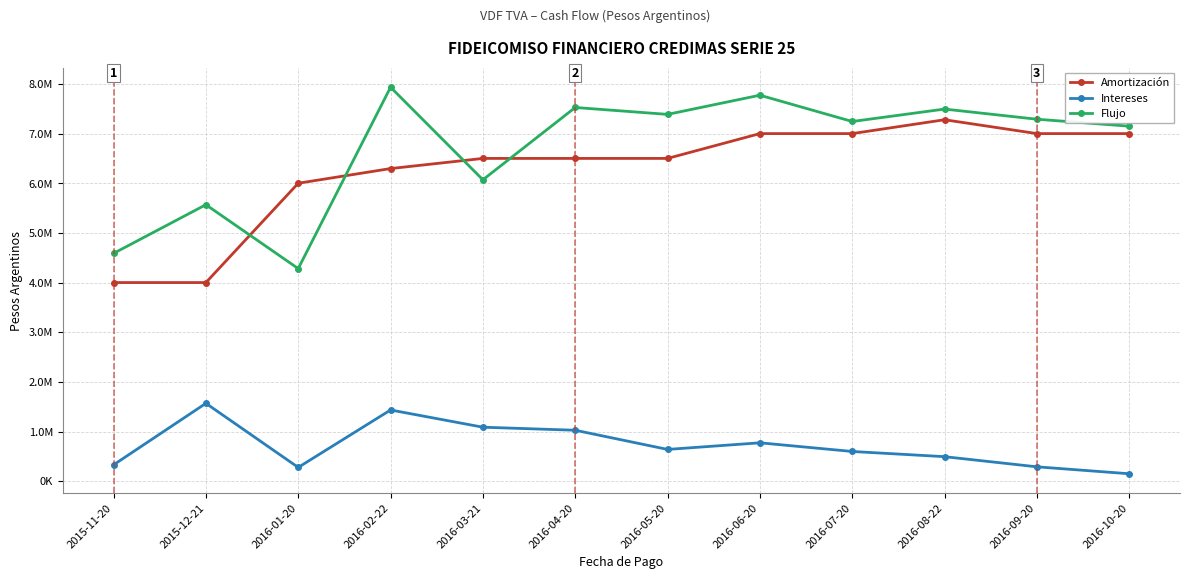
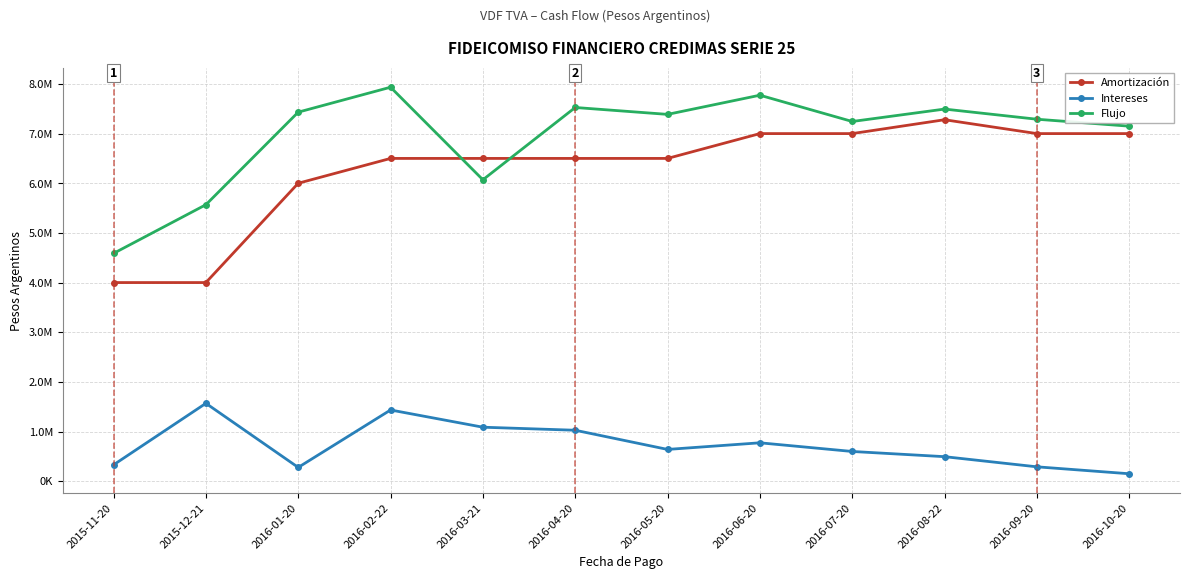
  {
    "Amortización": {
      "2015-11-20": 4000000,
      "2015-12-21": 4000000,
      "2016-01-20": 6000000,
-     "2016-02-22": 6300000,
+     "2016-02-22": 6500000,
      "2016-03-21": 6500000,
      "2016-04-20": 6500000,
      "2016-05-20": 6500000,
      "2016-06-20": 7000000,
      "2016-07-20": 7000000,
      "2016-08-22": 7300000,
      "2016-09-20": 7000000,
      "2016-10-20": 7000000
    },
    "Intereses": {
      "2015-11-20": 300000,
      "2015-12-21": 1600000,
      "2016-01-20": 300000,
      "2016-02-22": 1400000,
      "2016-03-21": 1100000,
      "2016-04-20": 1000000,
      "2016-05-20": 600000,
      "2016-06-20": 800000,
      "2016-07-20": 600000,
      "2016-08-22": 500000,
      "2016-09-20": 300000,
      "2016-10-20": 100000
    },
    "Flujo": {
      "2015-11-20": 4600000,
      "2015-12-21": 5600000,
-     "2016-01-20": 4300000,
+     "2016-01-20": 7400000,
      "2016-02-22": 7900000,
      "2016-03-21": 6100000,
      "2016-04-20": 7500000,
      "2016-05-20": 7400000,
      "2016-06-20": 7800000,
      "2016-07-20": 7200000,
      "2016-08-22": 7500000,
      "2016-09-20": 7300000,
      "2016-10-20": 7100000
    }
  }
